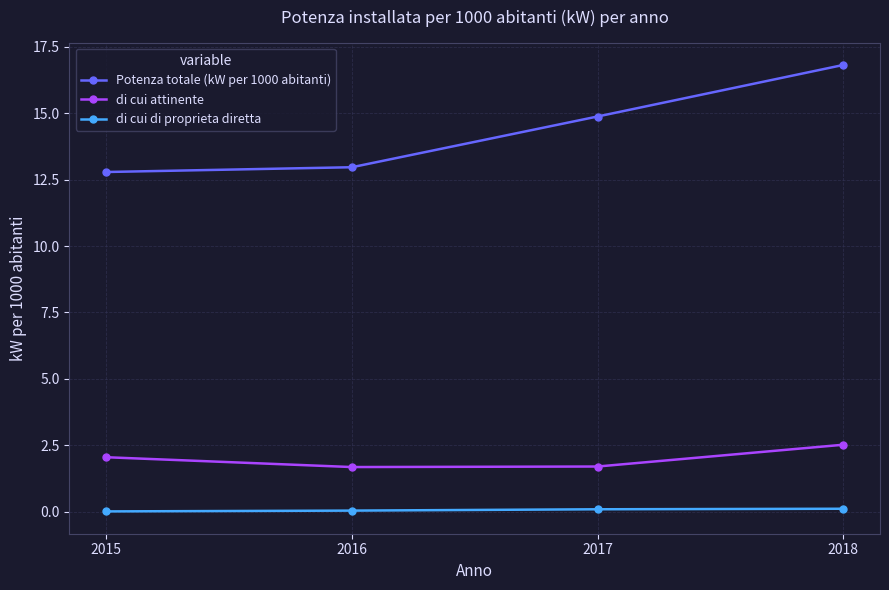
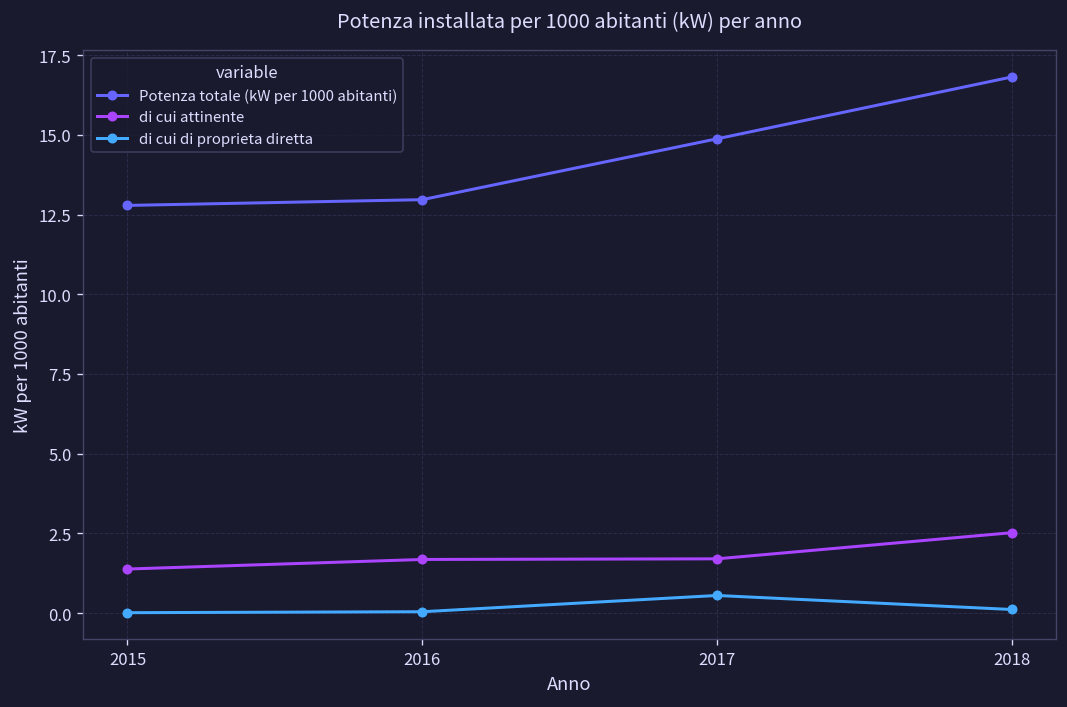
  {
    "Potenza totale (kW per 1000 abitanti)": {
      "2015": 12.8,
      "2016": 13.0,
      "2017": 14.9,
      "2018": 16.8
    },
    "di cui attinente": {
-     "2015": 2.1,
+     "2015": 1.4,
      "2016": 1.7,
      "2017": 1.7,
      "2018": 2.5
    },
    "di cui di proprieta diretta": {
      "2015": 0.0,
      "2016": 0.0,
-     "2017": 0.1,
+     "2017": 0.6,
      "2018": 0.1
    }
  }
